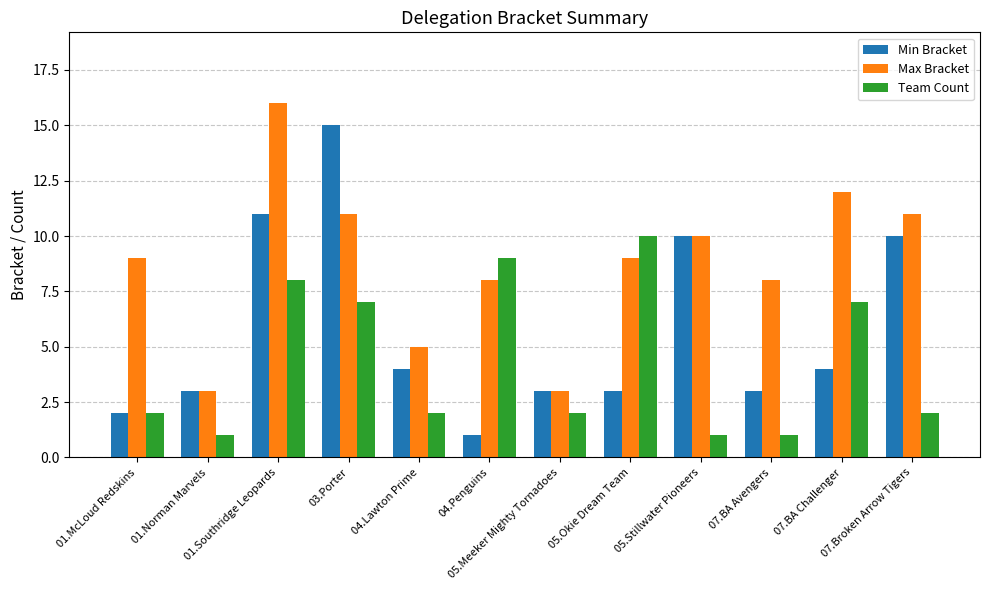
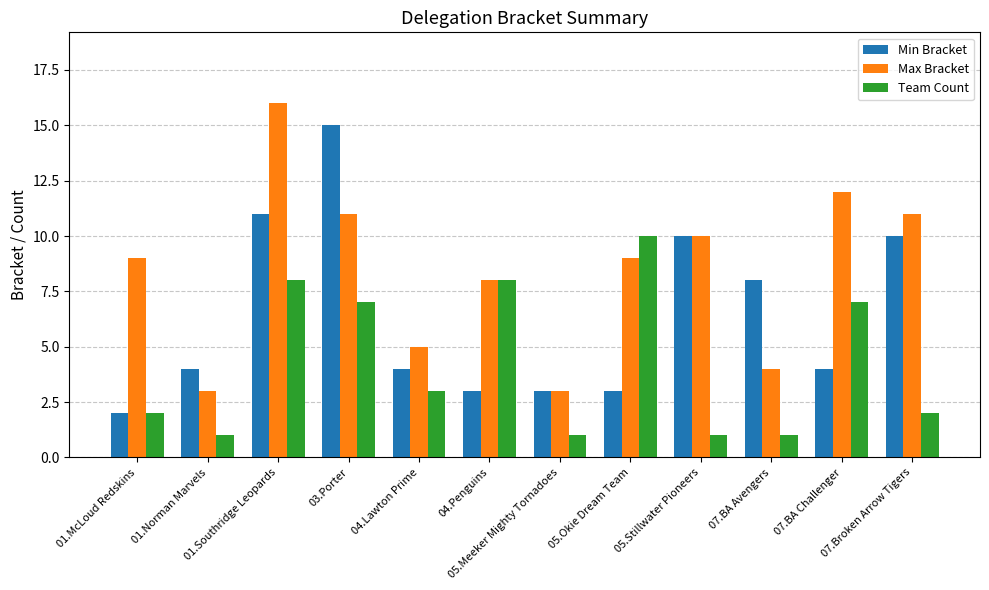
  {
    "Min Bracket": {
      "01.McLoud Redskins": 2,
-     "01.Norman Marvels": 3,
+     "01.Norman Marvels": 4,
      "01.Southridge Leopards": 11,
      "03.Porter": 15,
      "04.Lawton Prime": 4,
-     "04.Penguins": 1,
+     "04.Penguins": 3,
      "05.Meeker Mighty Tornadoes": 3,
      "05.Okie Dream Team": 3,
      "05.Stillwater Pioneers": 10,
-     "07.BA Avengers": 3,
+     "07.BA Avengers": 8,
      "07.BA Challenger": 4,
      "07.Broken Arrow Tigers": 10
    },
    "Max Bracket": {
      "01.McLoud Redskins": 9,
      "01.Norman Marvels": 3,
      "01.Southridge Leopards": 16,
      "03.Porter": 11,
      "04.Lawton Prime": 5,
      "04.Penguins": 8,
      "05.Meeker Mighty Tornadoes": 3,
      "05.Okie Dream Team": 9,
      "05.Stillwater Pioneers": 10,
-     "07.BA Avengers": 8,
+     "07.BA Avengers": 4,
      "07.BA Challenger": 12,
      "07.Broken Arrow Tigers": 11
    },
    "Team Count": {
      "01.McLoud Redskins": 2,
      "01.Norman Marvels": 1,
      "01.Southridge Leopards": 8,
      "03.Porter": 7,
-     "04.Lawton Prime": 2,
-     "04.Penguins": 9,
-     "05.Meeker Mighty Tornadoes": 2,
+     "04.Lawton Prime": 3,
+     "04.Penguins": 8,
+     "05.Meeker Mighty Tornadoes": 1,
      "05.Okie Dream Team": 10,
      "05.Stillwater Pioneers": 1,
      "07.BA Avengers": 1,
      "07.BA Challenger": 7,
      "07.Broken Arrow Tigers": 2
    }
  }
